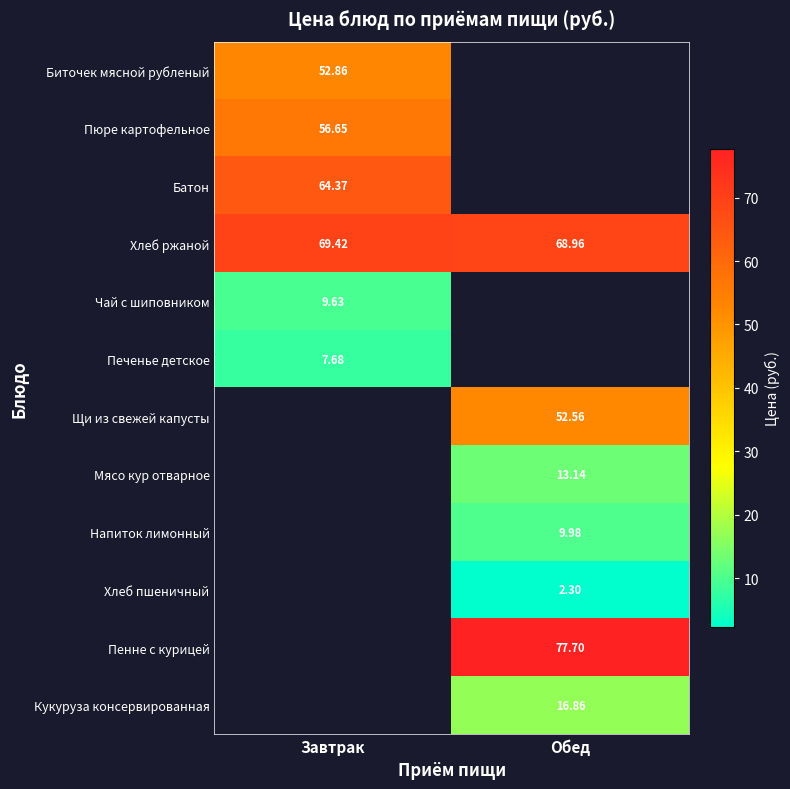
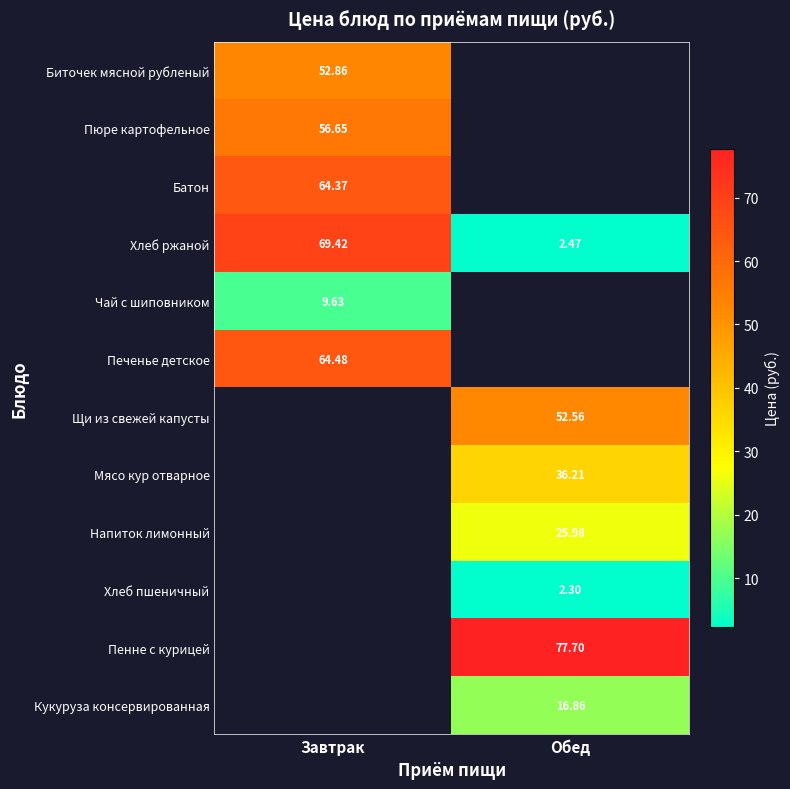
  {
    "Биточек мясной рубленый": {
      "Завтрак": 52.86
    },
    "Пюре картофельное": {
      "Завтрак": 56.65
    },
    "Батон": {
      "Завтрак": 64.37
    },
    "Хлеб ржаной": {
      "Завтрак": 69.42,
-     "Обед": 68.96
+     "Обед": 2.47
    },
    "Чай с шиповником": {
      "Завтрак": 9.63
    },
    "Печенье детское": {
-     "Завтрак": 7.68
+     "Завтрак": 64.48
    },
    "Щи из свежей капусты": {
      "Обед": 52.56
    },
    "Мясо кур отварное": {
-     "Обед": 13.14
+     "Обед": 36.21
    },
    "Напиток лимонный": {
-     "Обед": 9.98
+     "Обед": 25.98
    },
    "Хлеб пшеничный": {
      "Обед": 2.30
    },
    "Пенне с курицей": {
      "Обед": 77.70
    },
    "Кукуруза консервированная": {
      "Обед": 16.86
    }
  }
